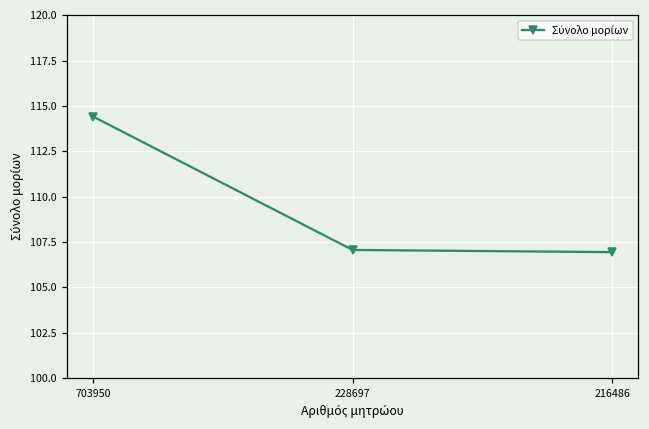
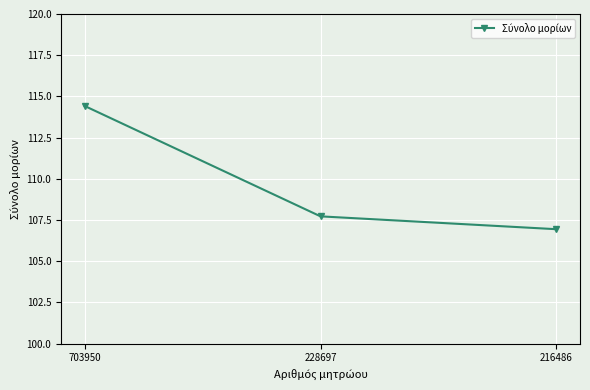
  {
    "703950": 114.4,
-   "228697": 107.1,
+   "228697": 107.7,
    "216486": 106.9
  }
